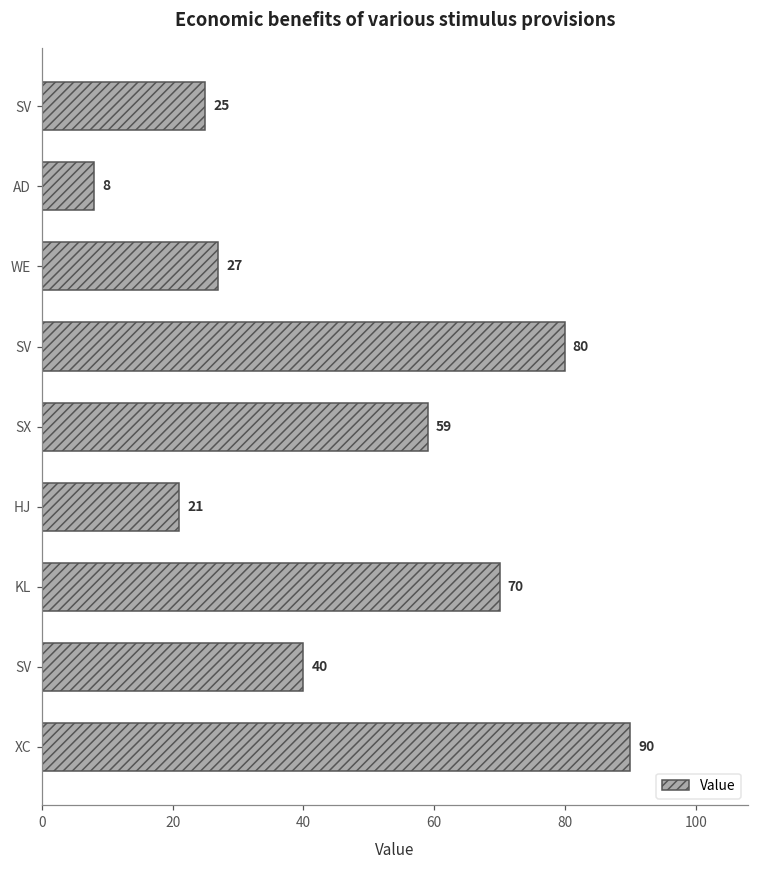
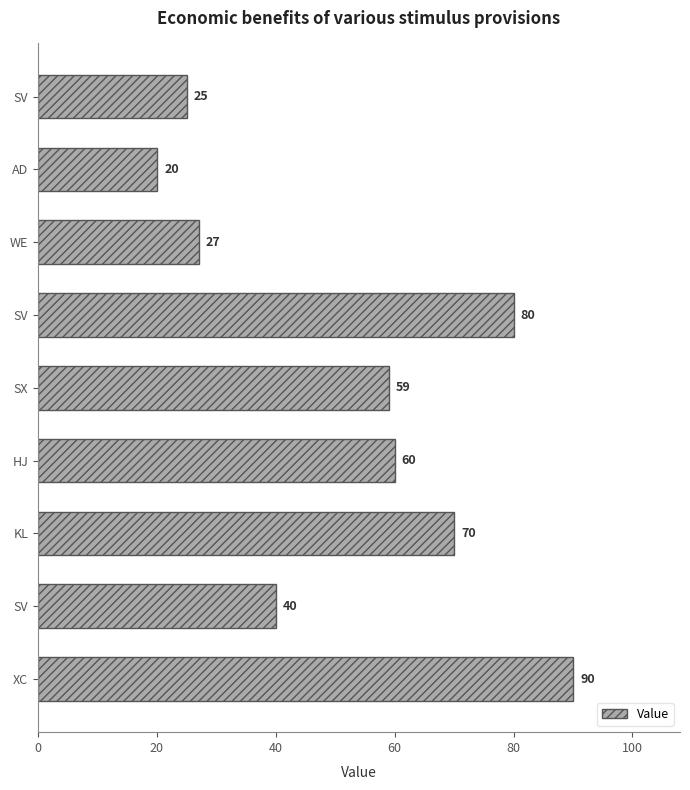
  {
-   "AD": 8,
+   "AD": 20,
    "WE": 27,
    "SX": 59,
-   "HJ": 21,
+   "HJ": 60,
    "KL": 70,
    "XC": 90
  }
